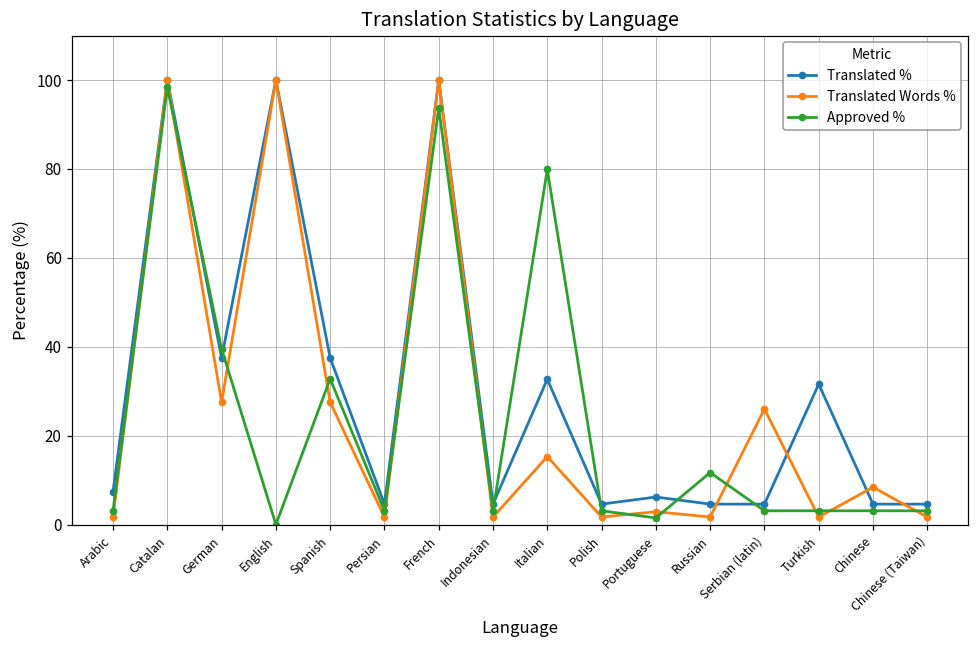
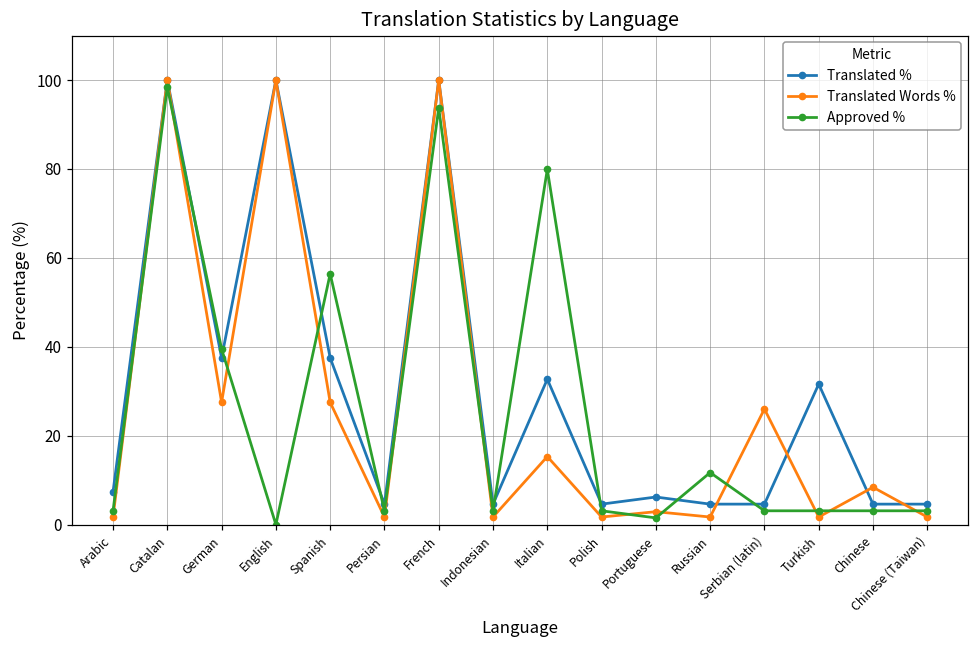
  {
    "Translated %": {
      "Arabic": 7,
      "German": 38,
      "Spanish": 38,
      "Persian": 5,
      "Indonesian": 5,
      "Italian": 33,
      "Polish": 5,
      "Portuguese": 6,
      "Russian": 5,
      "Serbian (latin)": 5,
      "Turkish": 32,
      "Chinese": 5,
      "Chinese (Taiwan)": 5
    },
    "Translated Words %": {
      "Arabic": 2,
      "German": 28,
      "Spanish": 28,
      "Persian": 2,
      "Indonesian": 2,
      "Italian": 15,
      "Polish": 2,
      "Portuguese": 3,
      "Russian": 2,
      "Serbian (latin)": 26,
      "Turkish": 2,
      "Chinese": 8,
      "Chinese (Taiwan)": 2
    },
    "Approved %": {
      "Arabic": 3,
      "Catalan": 98,
      "German": 40,
      "English": 0,
-     "Spanish": 33,
+     "Spanish": 56,
      "Persian": 3,
      "French": 94,
      "Indonesian": 3,
      "Italian": 80,
      "Polish": 3,
      "Portuguese": 2,
      "Russian": 12,
      "Serbian (latin)": 3,
      "Turkish": 3,
      "Chinese": 3,
      "Chinese (Taiwan)": 3
    }
  }
